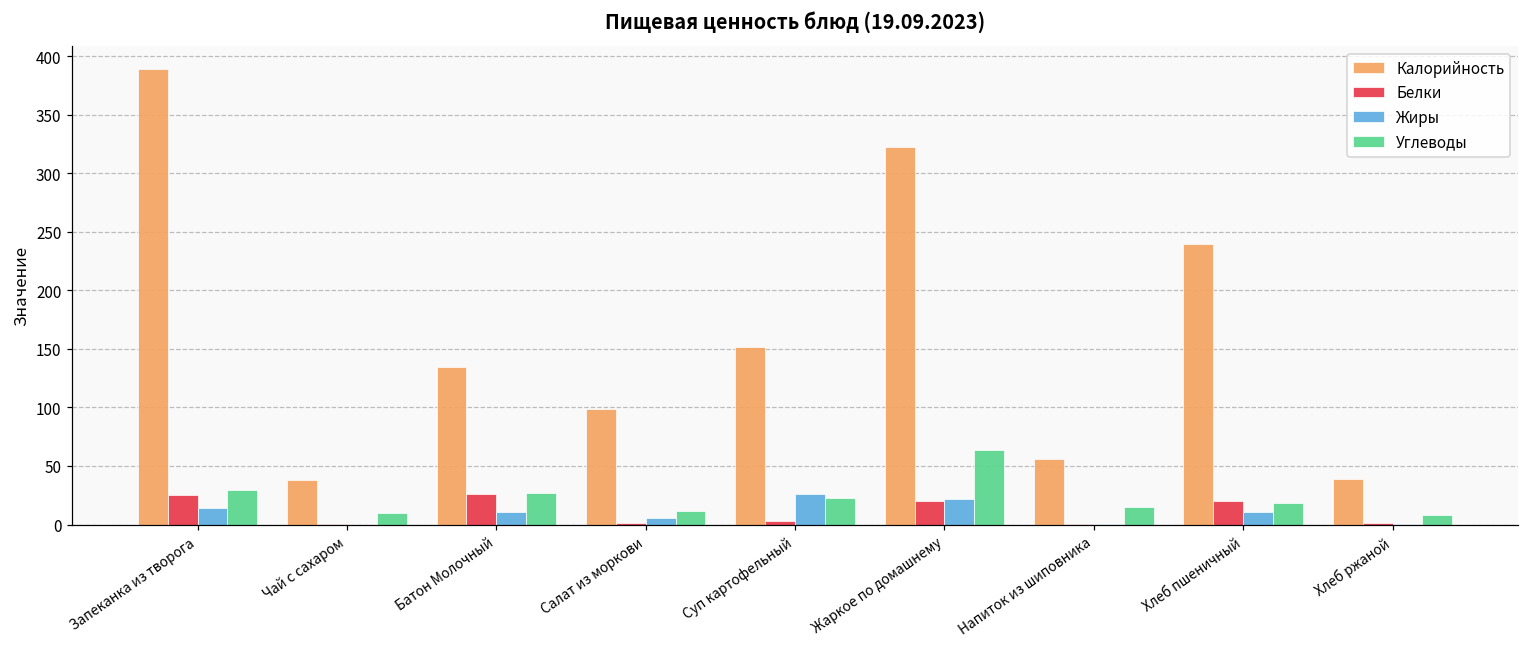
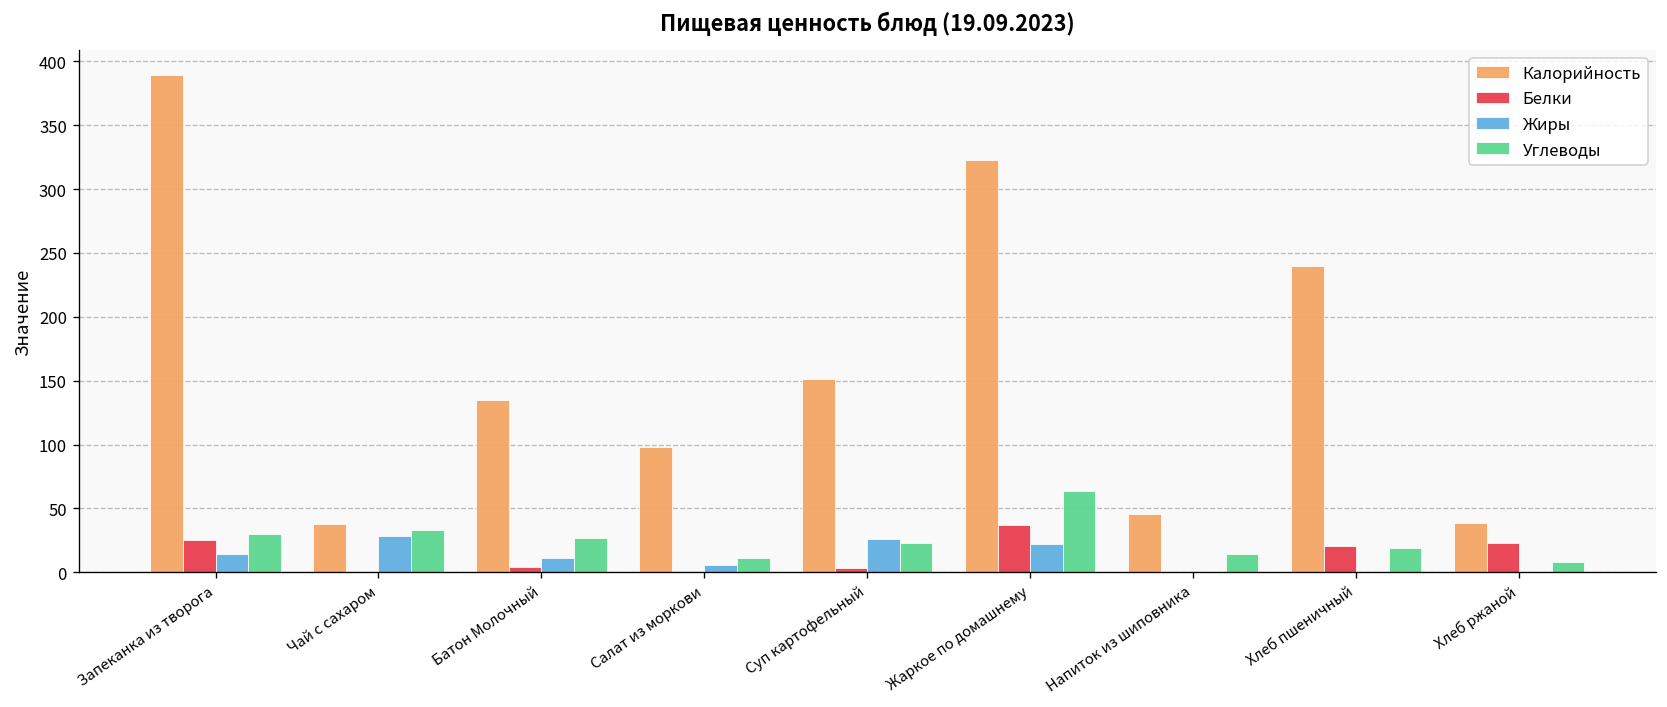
  {
    "Калорийность": {
      "Запеканка из творога": 389,
      "Чай с сахаром": 38,
      "Батон Молочный": 135,
      "Салат из моркови": 98,
      "Суп картофельный": 151,
      "Жаркое по домашнему": 323,
-     "Напиток из шиповника": 56,
+     "Напиток из шиповника": 46,
      "Хлеб пшеничный": 239,
      "Хлеб ржаной": 39
    },
    "Белки": {
      "Запеканка из творога": 25,
-     "Батон Молочный": 26,
+     "Батон Молочный": 4,
      "Суп картофельный": 3,
-     "Жаркое по домашнему": 20,
+     "Жаркое по домашнему": 37,
      "Хлеб пшеничный": 21,
-     "Хлеб ржаной": 1
+     "Хлеб ржаной": 23
    },
    "Жиры": {
      "Запеканка из творога": 14,
-     "Чай с сахаром": 0,
+     "Чай с сахаром": 28,
      "Батон Молочный": 11,
      "Салат из моркови": 6,
      "Суп картофельный": 26,
      "Жаркое по домашнему": 22,
-     "Хлеб пшеничный": 11
+     "Хлеб пшеничный": 0
    },
    "Углеводы": {
      "Запеканка из творога": 30,
-     "Чай с сахаром": 10,
+     "Чай с сахаром": 33,
      "Батон Молочный": 27,
      "Салат из моркови": 11,
      "Суп картофельный": 23,
      "Жаркое по домашнему": 64,
      "Напиток из шиповника": 15,
      "Хлеб пшеничный": 19,
      "Хлеб ржаной": 8
    }
  }
